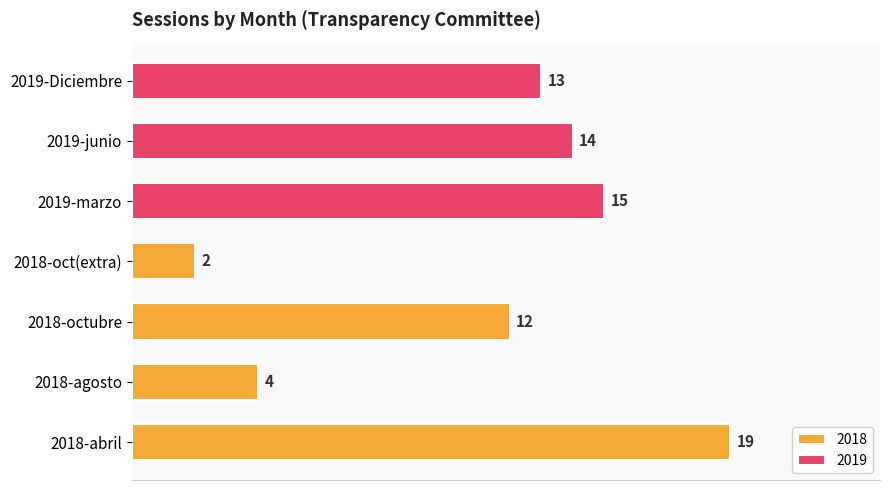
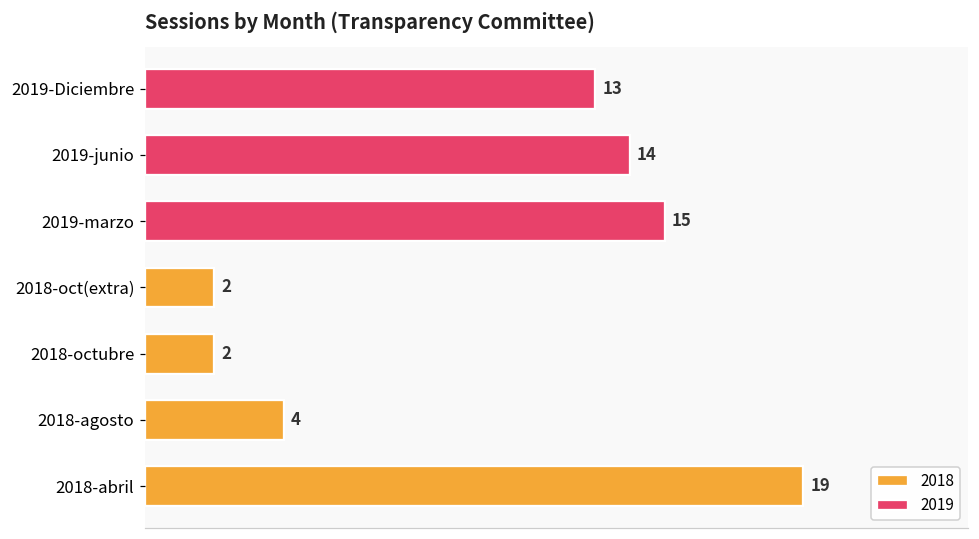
  {
    "2018": {
      "2018-oct(extra)": 2,
-     "2018-octubre": 12,
+     "2018-octubre": 2,
      "2018-agosto": 4,
      "2018-abril": 19
    },
    "2019": {
      "2019-Diciembre": 13,
      "2019-junio": 14,
      "2019-marzo": 15
    }
  }
